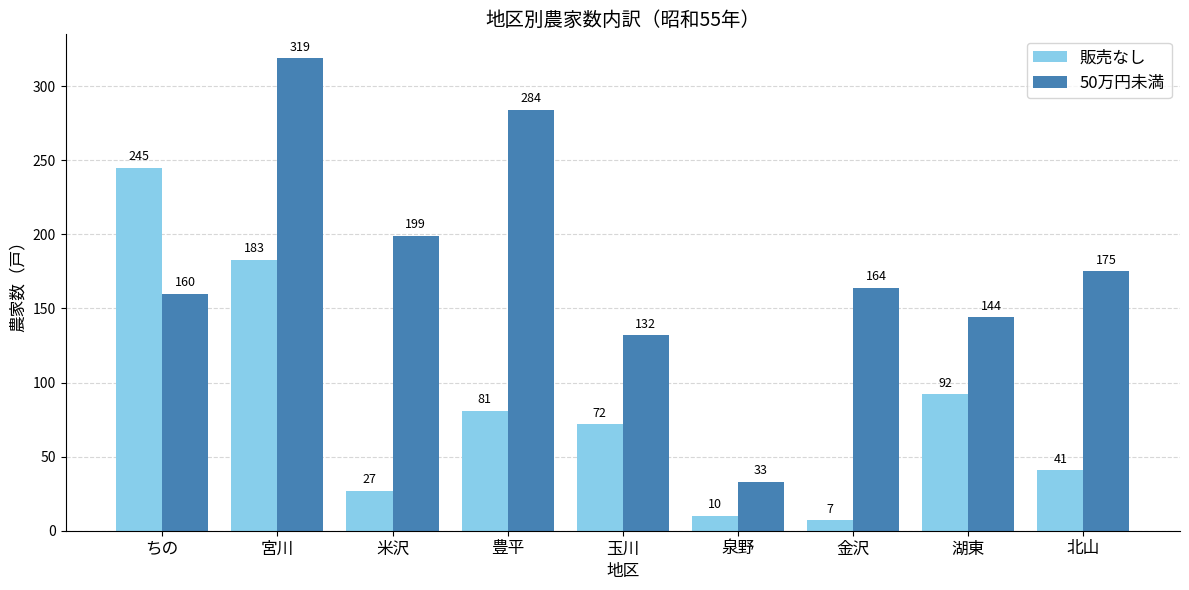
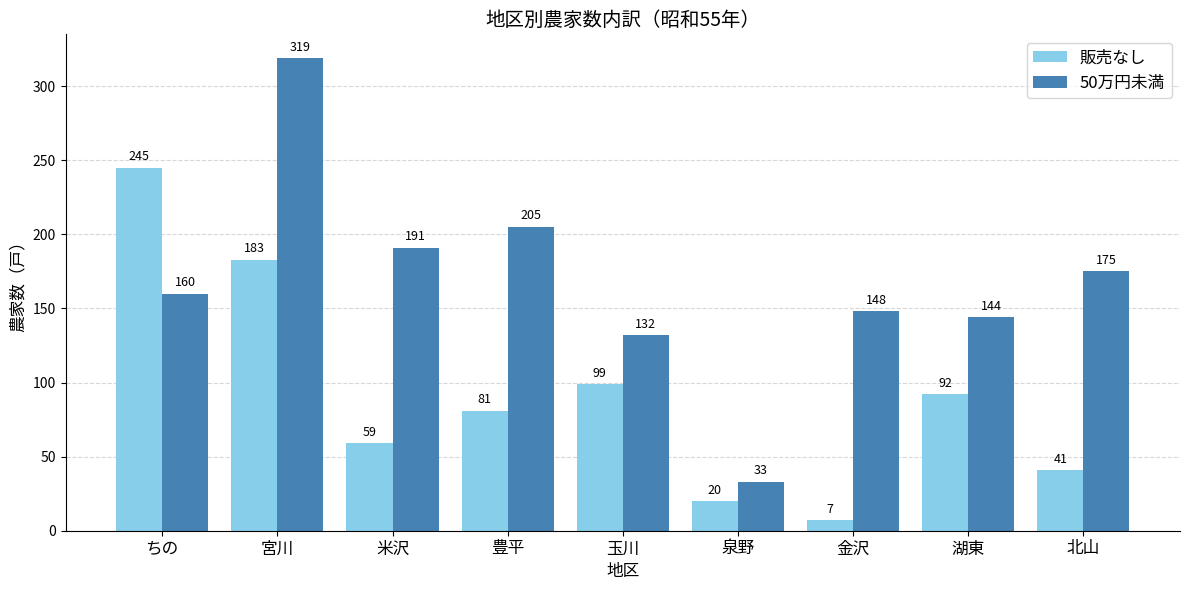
  {
    "販売なし": {
      "ちの": 245,
      "宮川": 183,
-     "米沢": 27,
+     "米沢": 59,
      "豊平": 81,
-     "玉川": 72,
-     "泉野": 10,
+     "玉川": 99,
+     "泉野": 20,
      "金沢": 7,
      "湖東": 92,
      "北山": 41
    },
    "50万円未満": {
      "ちの": 160,
      "宮川": 319,
-     "米沢": 199,
-     "豊平": 284,
+     "米沢": 191,
+     "豊平": 205,
      "玉川": 132,
      "泉野": 33,
-     "金沢": 164,
+     "金沢": 148,
      "湖東": 144,
      "北山": 175
    }
  }
